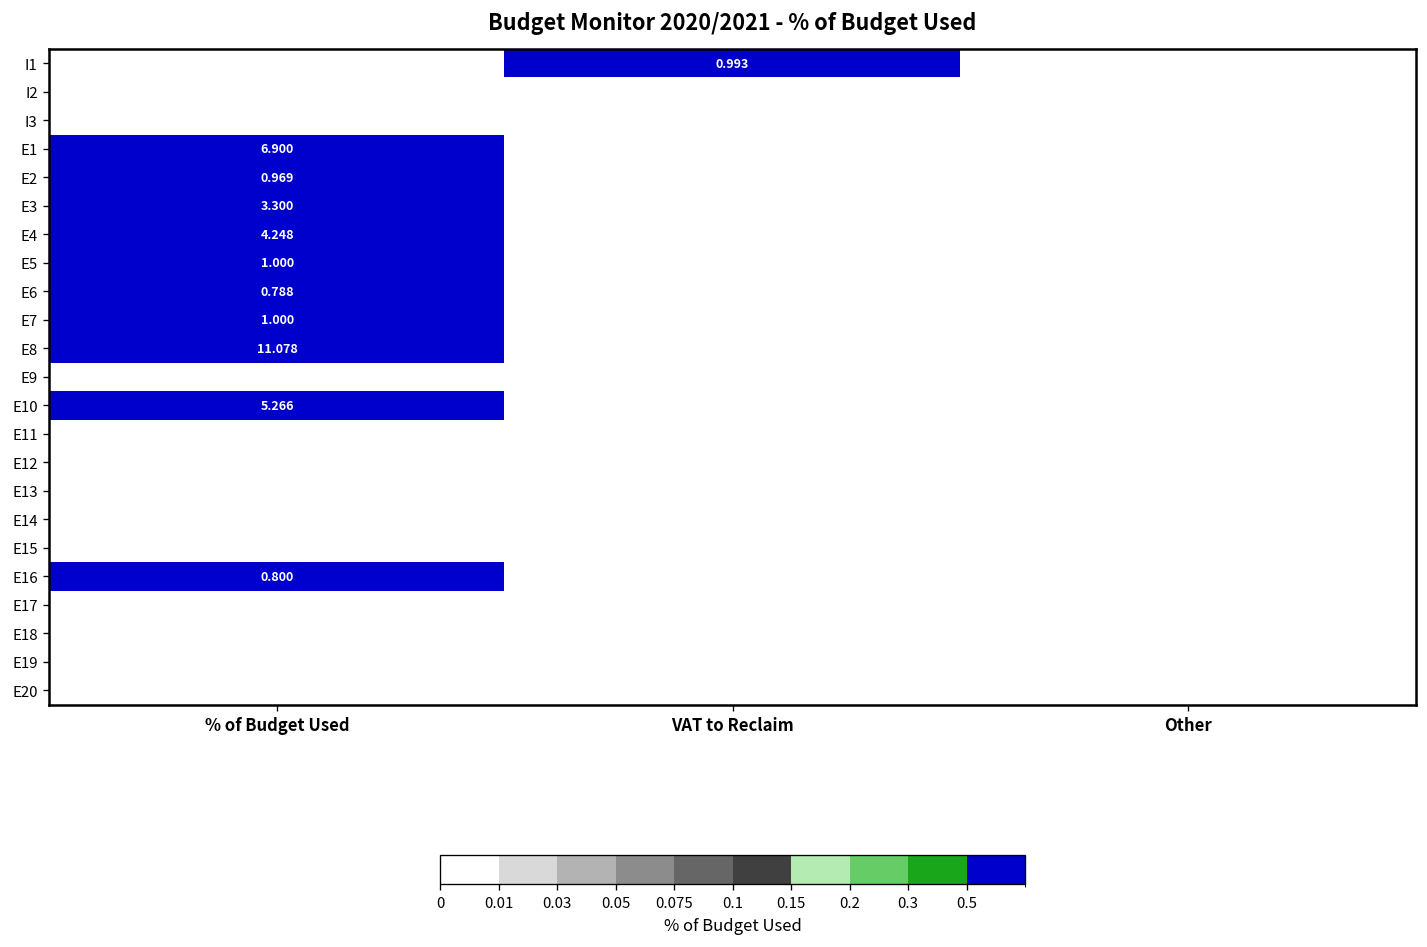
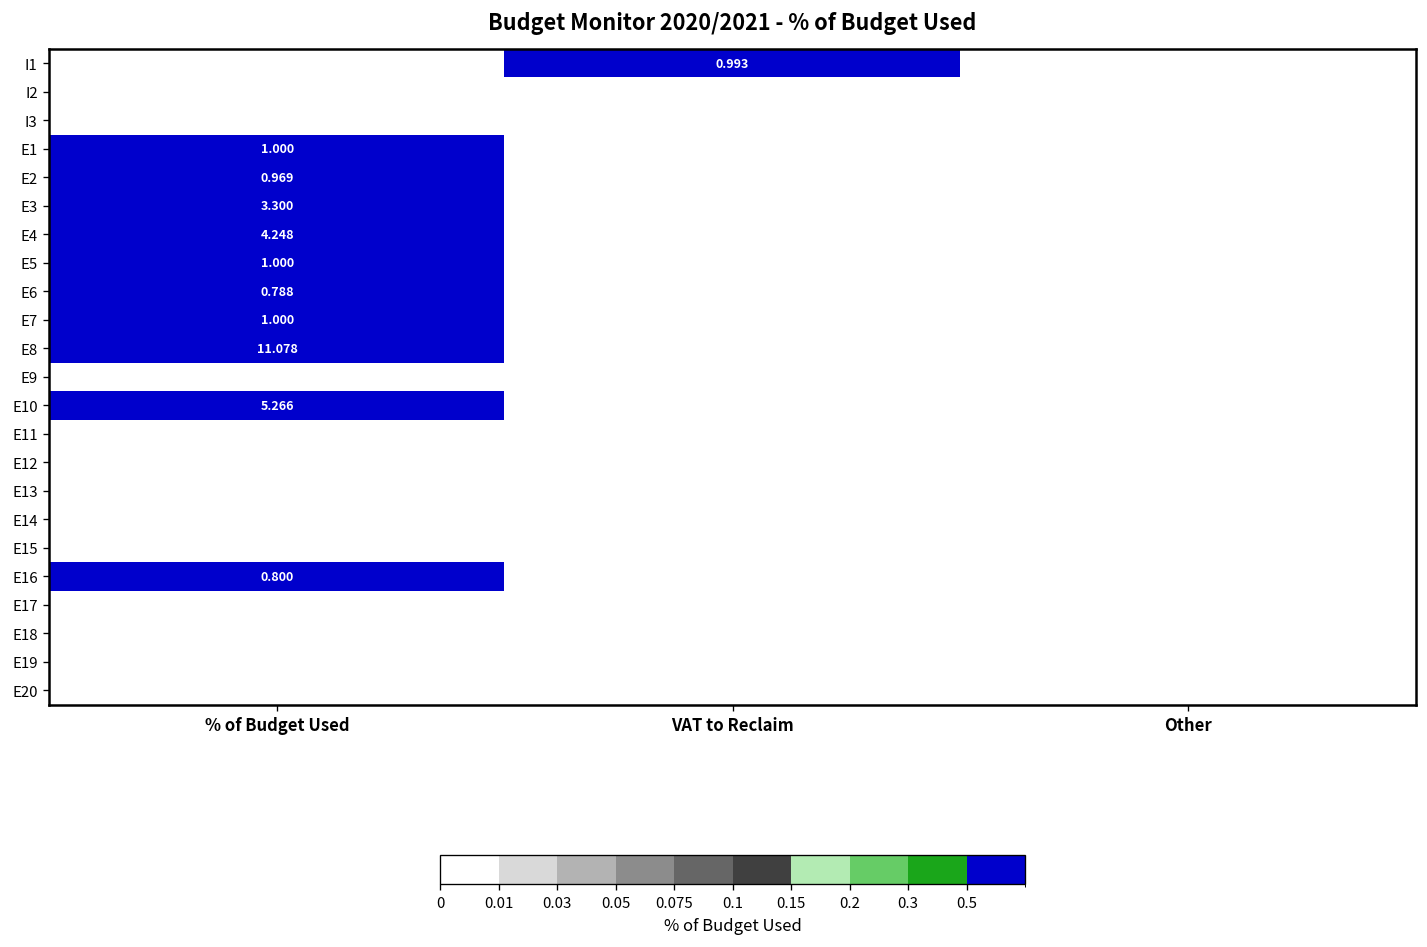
  {
    "I1": {
      "VAT to Reclaim": 0.993
    },
    "E1": {
-     "% of Budget Used": 6.900
+     "% of Budget Used": 1.000
    },
    "E2": {
      "% of Budget Used": 0.969
    },
    "E3": {
      "% of Budget Used": 3.300
    },
    "E4": {
      "% of Budget Used": 4.248
    },
    "E5": {
      "% of Budget Used": 1.000
    },
    "E6": {
      "% of Budget Used": 0.788
    },
    "E7": {
      "% of Budget Used": 1.000
    },
    "E8": {
      "% of Budget Used": 11.078
    },
    "E10": {
      "% of Budget Used": 5.266
    },
    "E16": {
      "% of Budget Used": 0.800
    }
  }
